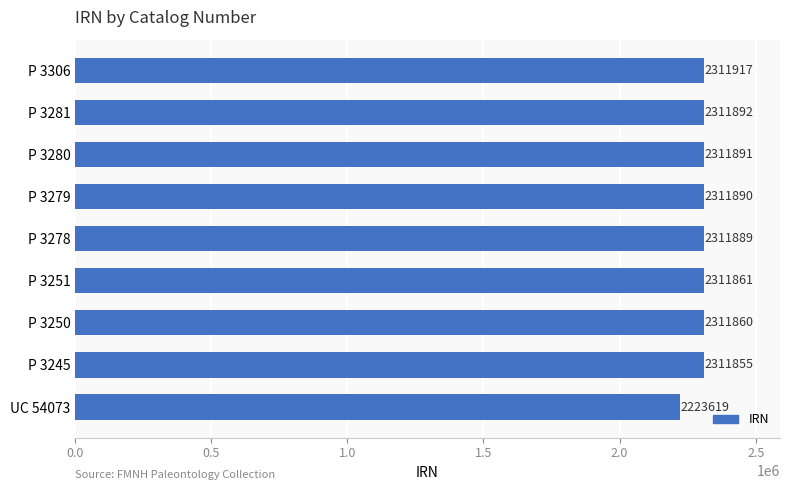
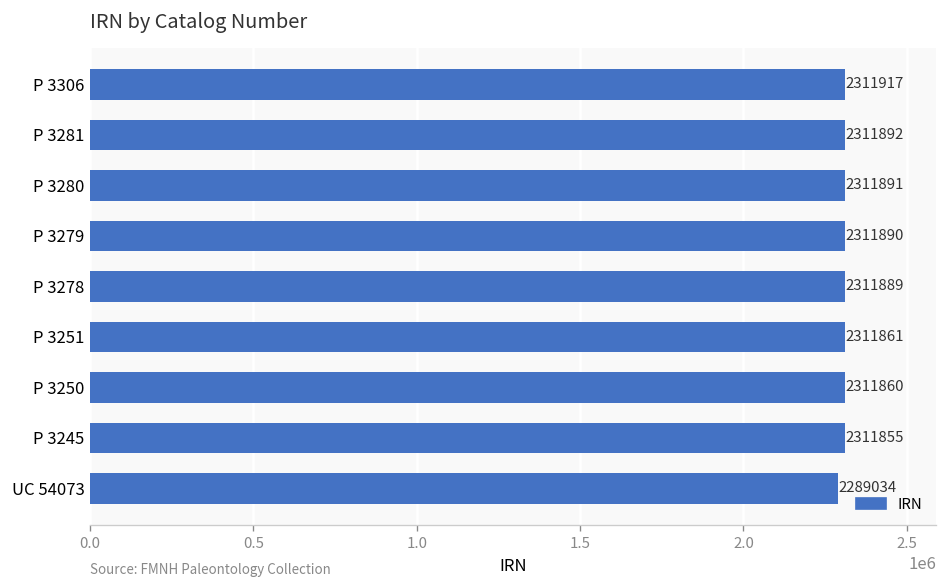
  {
    "P 3306": 2311917,
    "P 3281": 2311892,
    "P 3280": 2311891,
    "P 3279": 2311890,
    "P 3278": 2311889,
    "P 3251": 2311861,
    "P 3250": 2311860,
    "P 3245": 2311855,
-   "UC 54073": 2223619
+   "UC 54073": 2289034
  }
